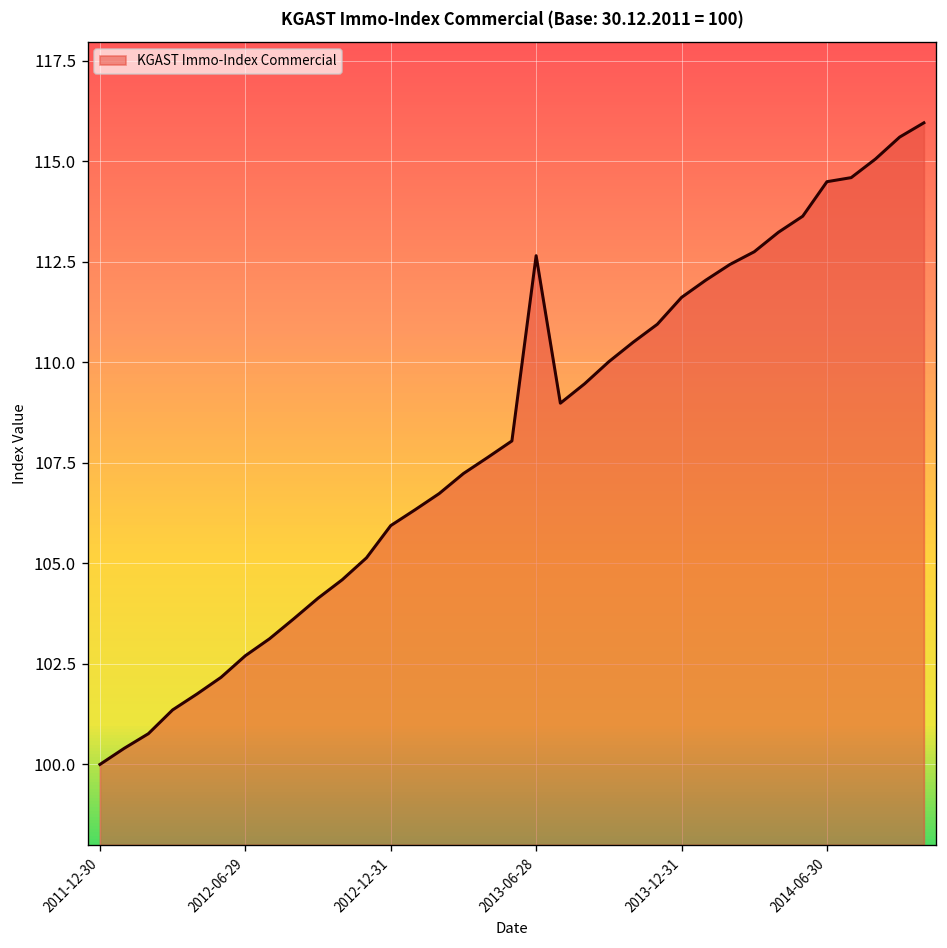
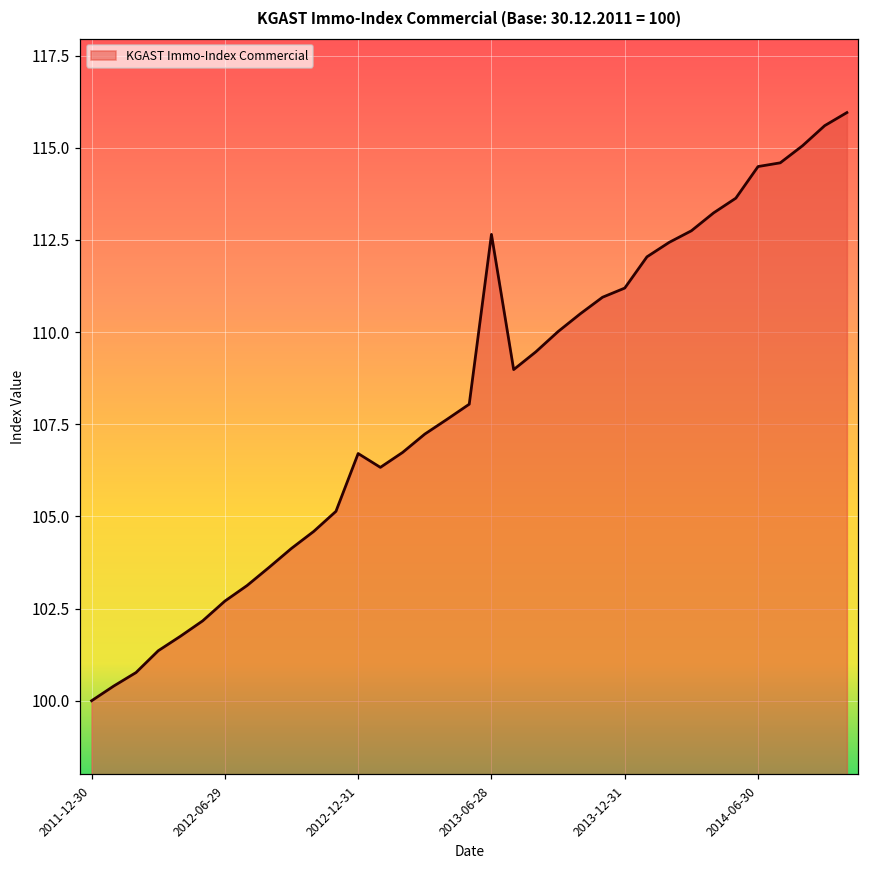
  {
    "2011-12-30": 100.0,
    "2012-06-29": 102.7,
-   "2012-12-31": 105.9,
+   "2012-12-31": 106.7,
    "2013-06-28": 112.7,
-   "2013-12-31": 111.6,
+   "2013-12-31": 111.2,
    "2014-06-30": 114.5
  }
